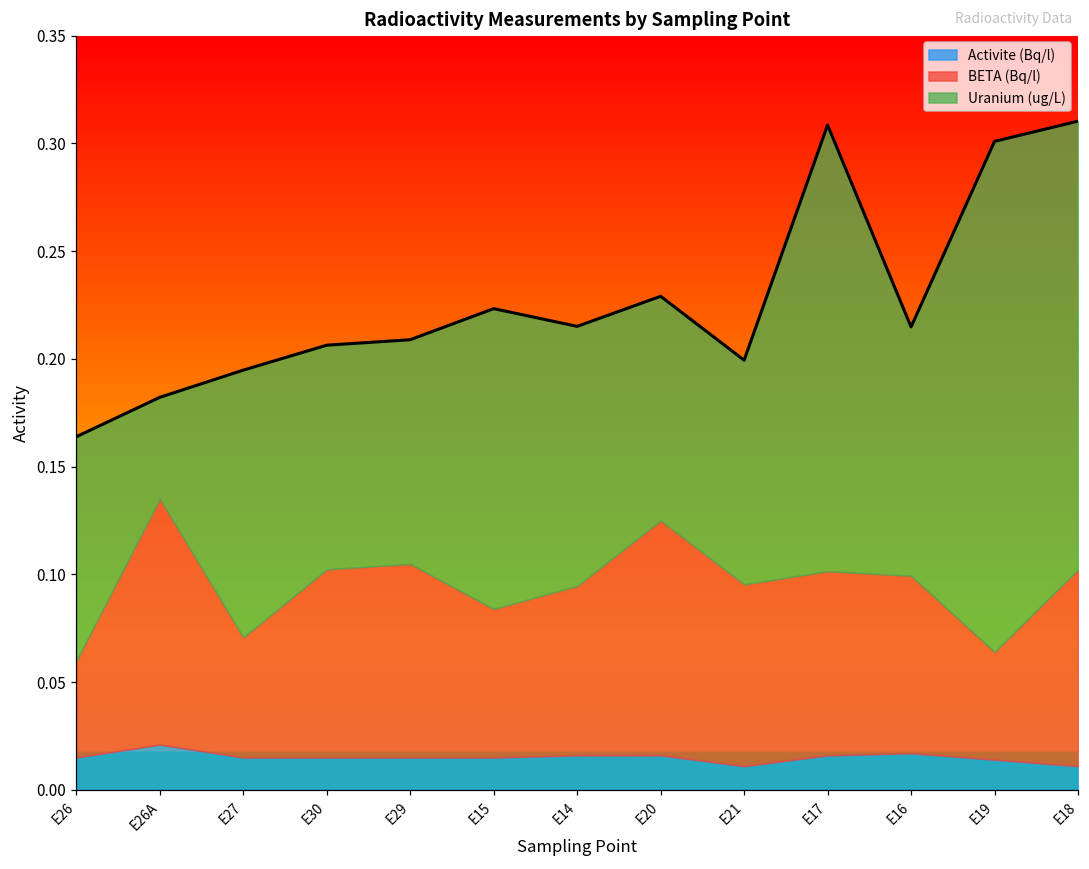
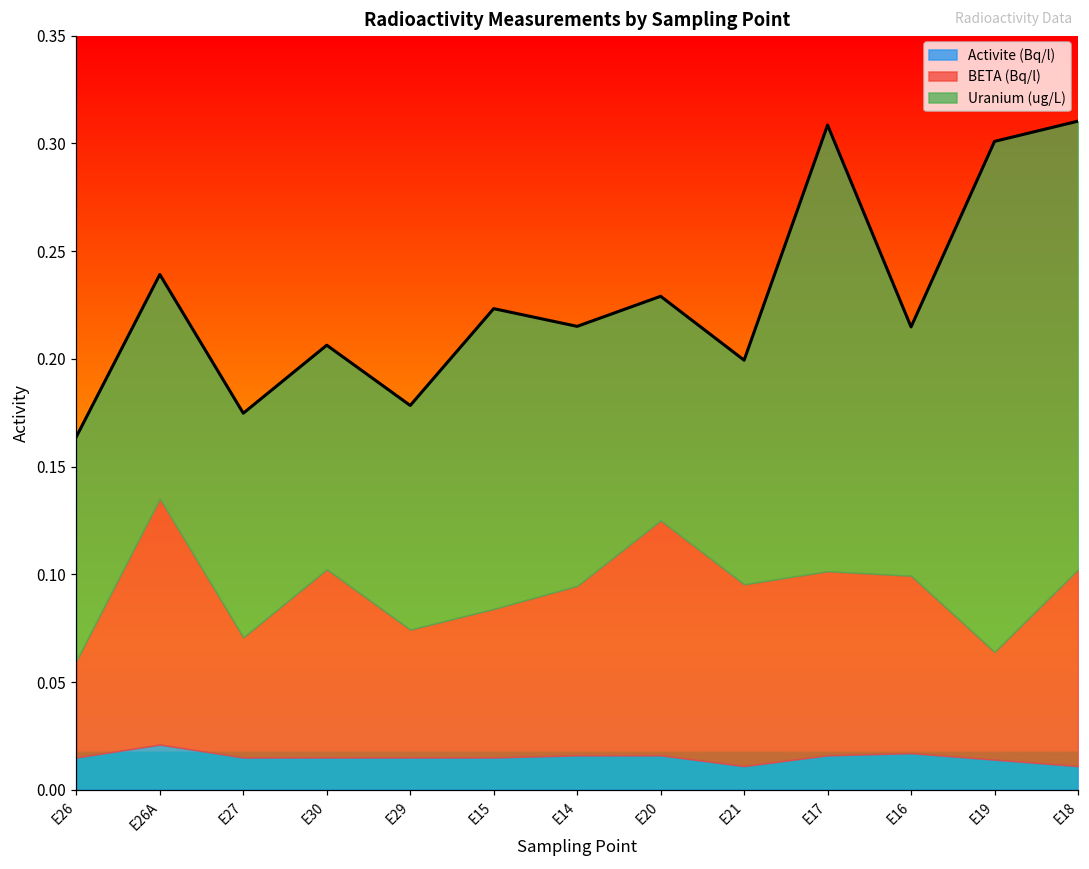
  {
    "Activite (Bq/l)": {
      "E26": 0.015,
      "E26A": 0.021,
      "E27": 0.015,
      "E30": 0.015,
      "E29": 0.015,
      "E15": 0.015,
      "E14": 0.016,
      "E20": 0.016,
      "E21": 0.011,
      "E17": 0.016,
      "E16": 0.017,
      "E19": 0.014,
      "E18": 0.011
    },
    "BETA (Bq/l)": {
      "E26": 0.045,
      "E26A": 0.114,
      "E27": 0.056,
      "E30": 0.087,
-     "E29": 0.090,
+     "E29": 0.059,
      "E15": 0.069,
      "E14": 0.079,
      "E20": 0.109,
      "E21": 0.084,
      "E17": 0.085,
      "E16": 0.082,
      "E19": 0.050,
      "E18": 0.091
    },
    "Uranium (ug/L)": {
      "E26": 0.104,
-     "E26A": 0.047,
-     "E27": 0.124,
+     "E26A": 0.104,
+     "E27": 0.104,
      "E30": 0.104,
      "E29": 0.104,
      "E15": 0.139,
      "E14": 0.120,
      "E20": 0.104,
      "E21": 0.104,
      "E17": 0.207,
      "E16": 0.115,
      "E19": 0.237,
      "E18": 0.208
    }
  }
